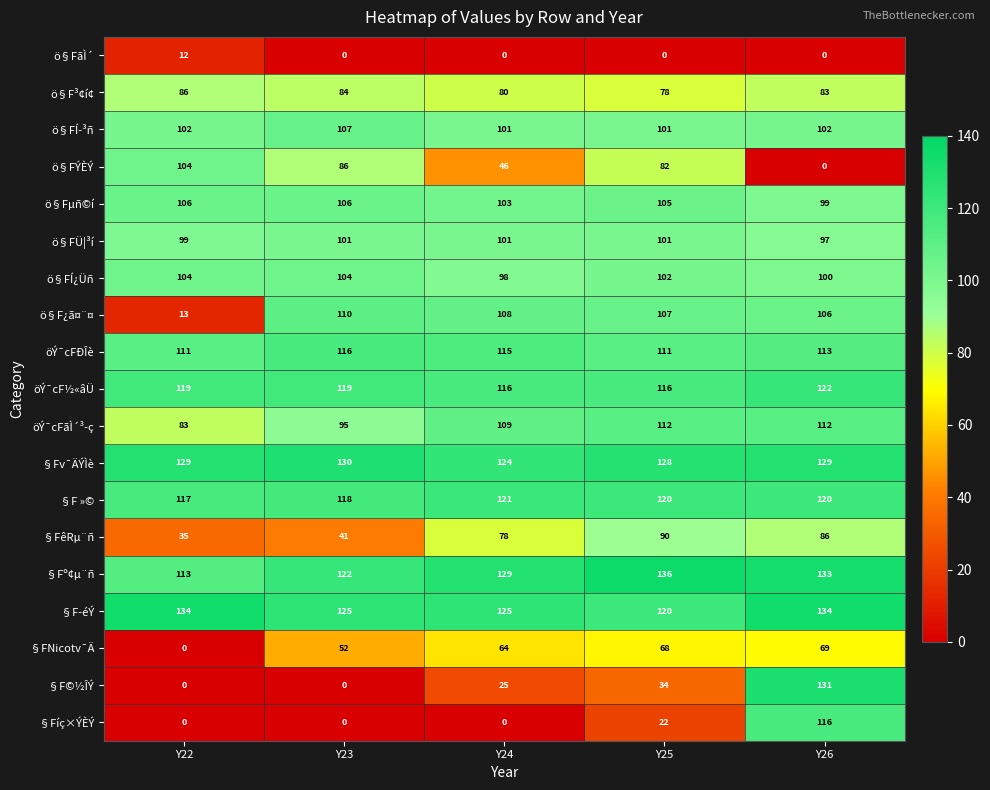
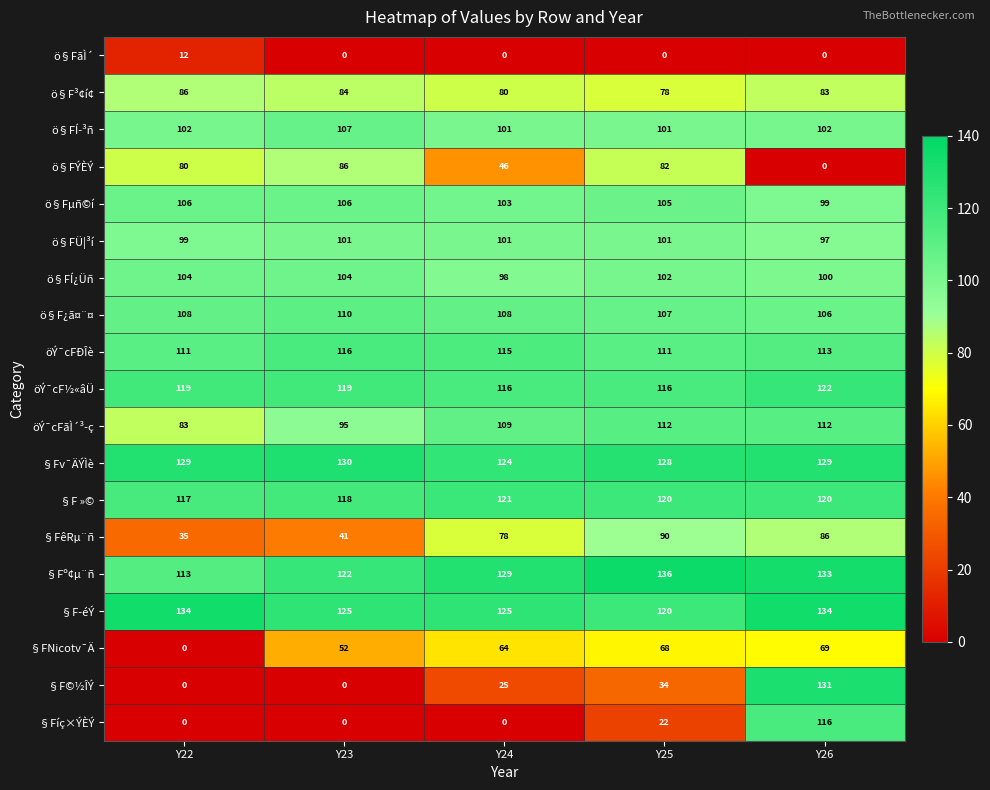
  {
    "ö§FãÌ´": {
      "Y22": 12,
      "Y23": 0,
      "Y24": 0,
      "Y25": 0,
      "Y26": 0
    },
    "ö§F³¢í¢": {
      "Y22": 86,
      "Y23": 84,
      "Y24": 80,
      "Y25": 78,
      "Y26": 83
    },
    "ö§FÍ­³ñ": {
      "Y22": 102,
      "Y23": 107,
      "Y24": 101,
      "Y25": 101,
      "Y26": 102
    },
    "ö§FÝÈÝ": {
-     "Y22": 104,
+     "Y22": 80,
      "Y23": 86,
      "Y24": 46,
      "Y25": 82,
      "Y26": 0
    },
    "ö§Fµñ©í": {
      "Y22": 106,
      "Y23": 106,
      "Y24": 103,
      "Y25": 105,
      "Y26": 99
    },
    "ö§FÜ¦³í": {
      "Y22": 99,
      "Y23": 101,
      "Y24": 101,
      "Y25": 101,
      "Y26": 97
    },
    "ö§FÍ¿Üñ": {
      "Y22": 104,
      "Y23": 104,
      "Y24": 98,
      "Y25": 102,
      "Y26": 100
    },
    "ö§F¿ã¤¨¤": {
-     "Y22": 13,
+     "Y22": 108,
      "Y23": 110,
      "Y24": 108,
      "Y25": 107,
      "Y26": 106
    },
    "öÝ¯cFÐÎè": {
      "Y22": 111,
      "Y23": 116,
      "Y24": 115,
      "Y25": 111,
      "Y26": 113
    },
    "öÝ¯cF½«âÜ": {
      "Y22": 119,
      "Y23": 119,
      "Y24": 116,
      "Y25": 116,
      "Y26": 122
    },
    "öÝ¯cFãÌ´³­ç": {
      "Y22": 83,
      "Y23": 95,
      "Y24": 109,
      "Y25": 112,
      "Y26": 112
    },
    "§Fv¯ÄÝÌè": {
      "Y22": 129,
      "Y23": 130,
      "Y24": 124,
      "Y25": 128,
      "Y26": 129
    },
    "§F »©": {
      "Y22": 117,
      "Y23": 118,
      "Y24": 121,
      "Y25": 120,
      "Y26": 120
    },
    "§FêRµ¨ñ": {
      "Y22": 35,
      "Y23": 41,
      "Y24": 78,
      "Y25": 90,
      "Y26": 86
    },
    "§Fº¢µ¨ñ": {
      "Y22": 113,
      "Y23": 122,
      "Y24": 129,
      "Y25": 136,
      "Y26": 133
    },
    "§F­éÝ": {
      "Y22": 134,
      "Y23": 125,
      "Y24": 125,
      "Y25": 120,
      "Y26": 134
    },
    "§FNicotv¯Ä": {
      "Y22": 0,
      "Y23": 52,
      "Y24": 64,
      "Y25": 68,
      "Y26": 69
    },
    "§F©½ÎÝ": {
      "Y22": 0,
      "Y23": 0,
      "Y24": 25,
      "Y25": 34,
      "Y26": 131
    },
    "§Fíç×ÝÈÝ": {
      "Y22": 0,
      "Y23": 0,
      "Y24": 0,
      "Y25": 22,
      "Y26": 116
    }
  }
